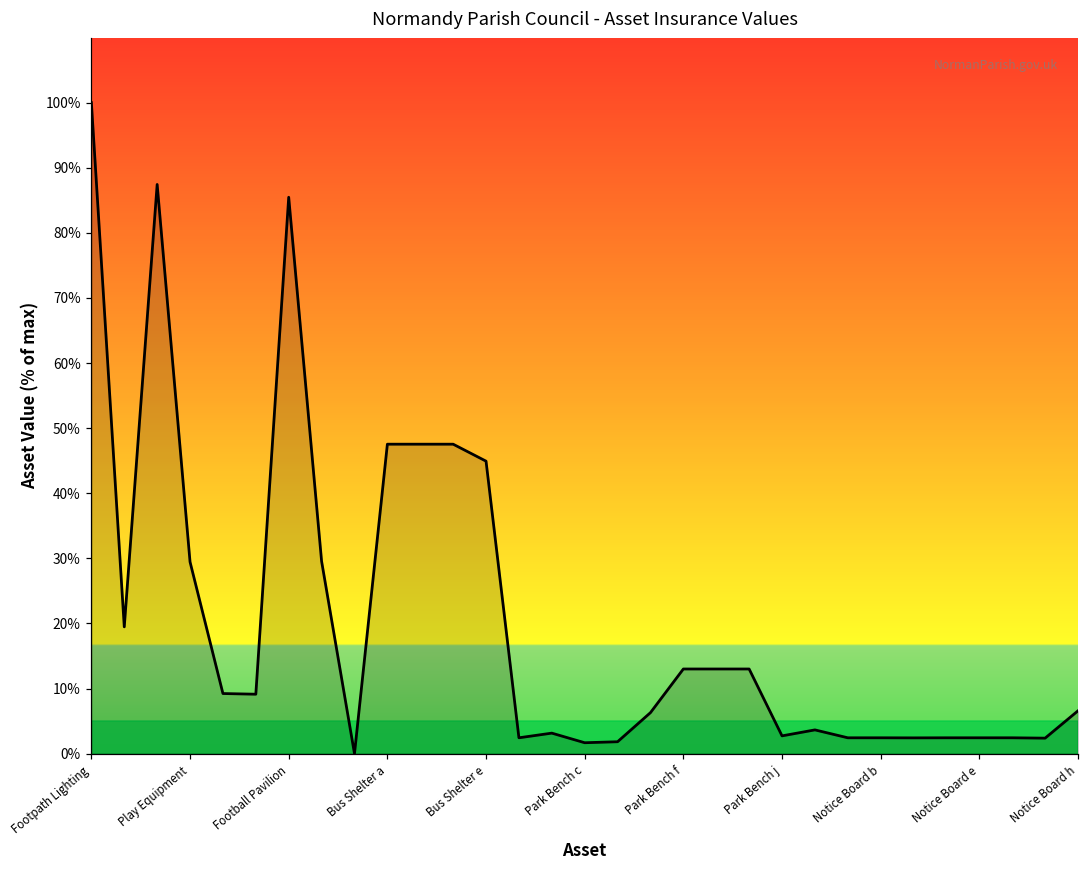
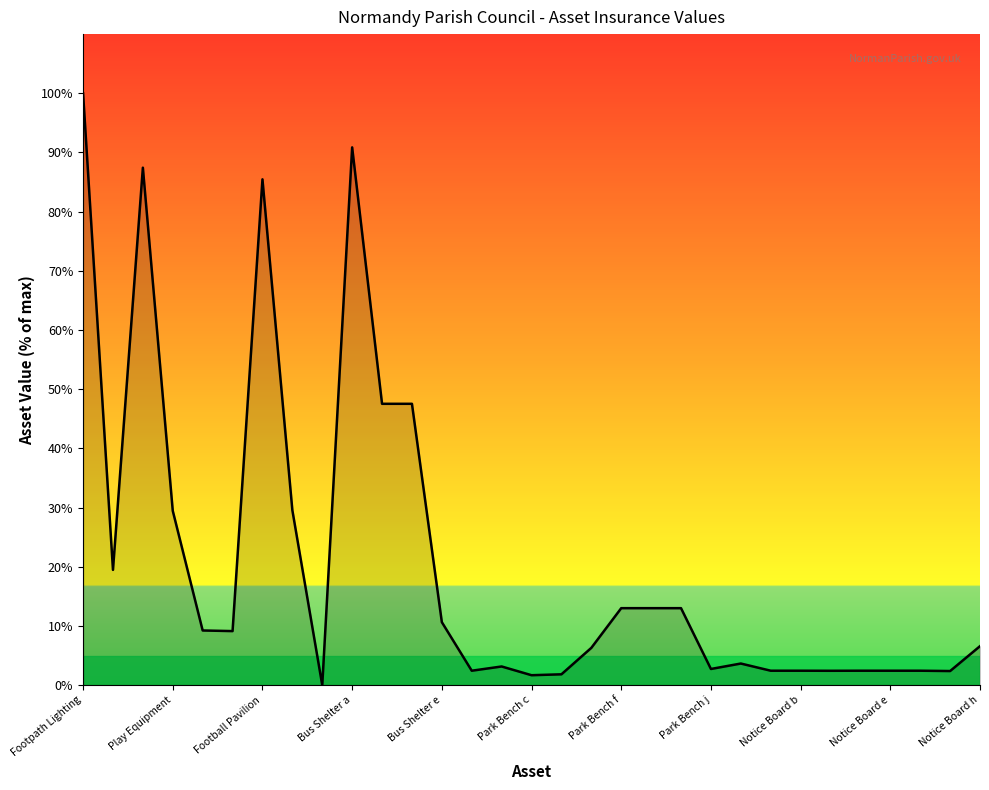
  {
    "Footpath Lighting": "100%",
    "Play Equipment": "29%",
    "Football Pavilion": "85%",
-   "Bus Shelter a": "48%",
-   "Bus Shelter e": "45%",
+   "Bus Shelter a": "91%",
+   "Bus Shelter e": "11%",
    "Park Bench f": "13%",
    "Notice Board h": "7%"
  }
